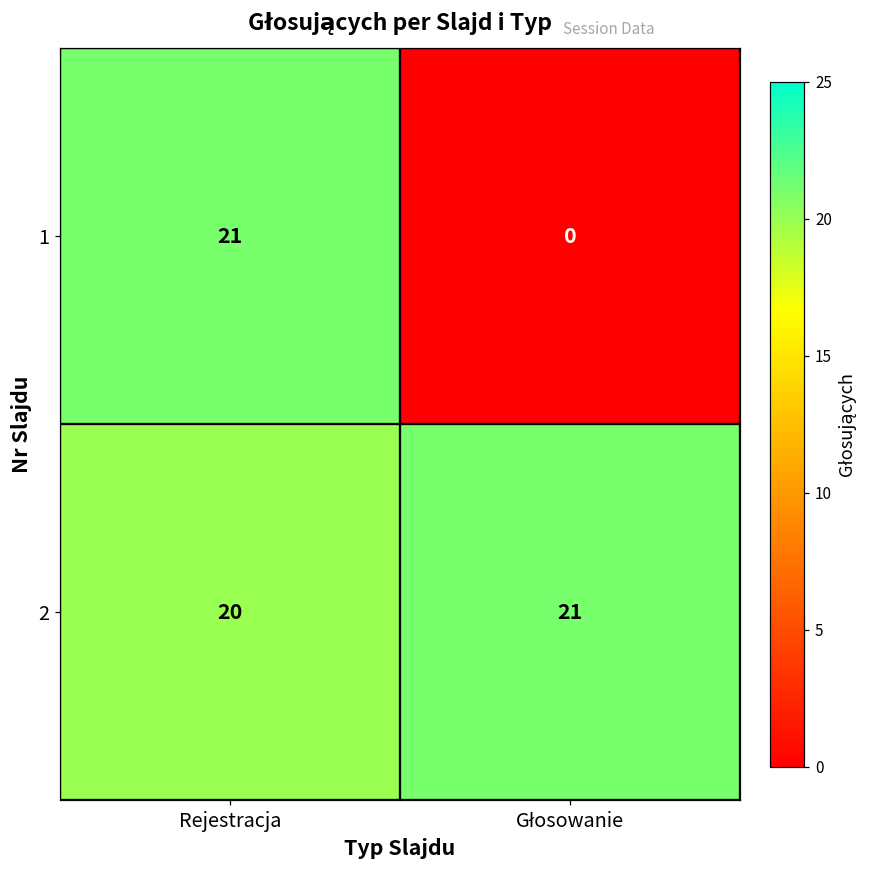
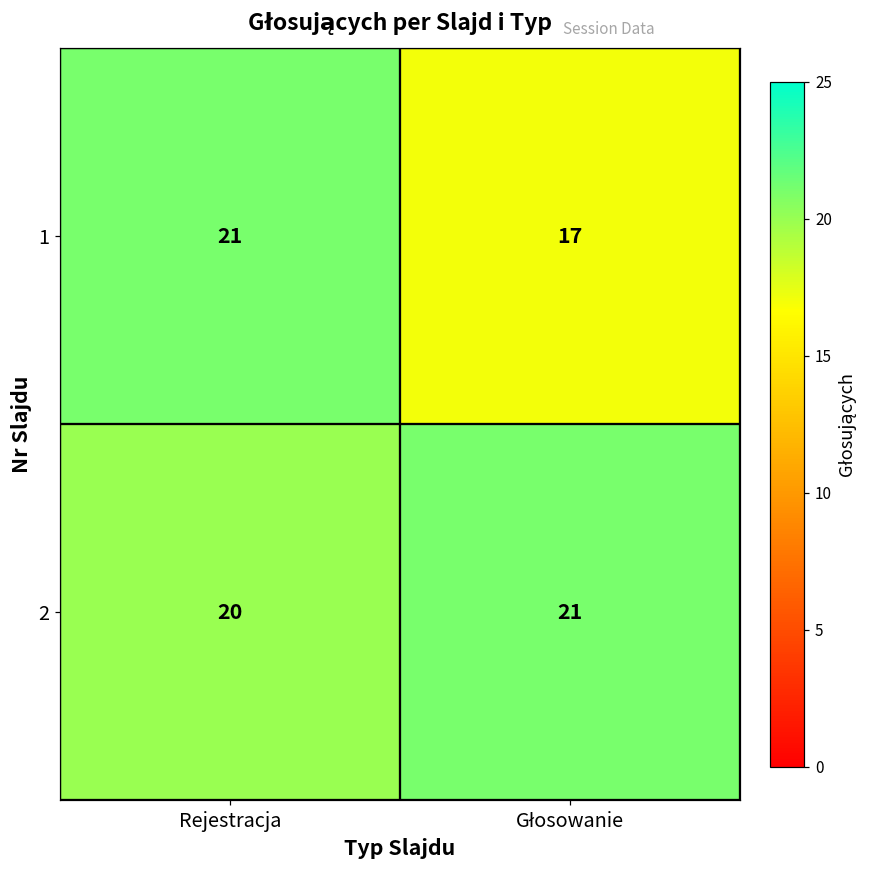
  {
    "1": {
      "Rejestracja": 21,
-     "Głosowanie": 0
+     "Głosowanie": 17
    },
    "2": {
      "Rejestracja": 20,
      "Głosowanie": 21
    }
  }
